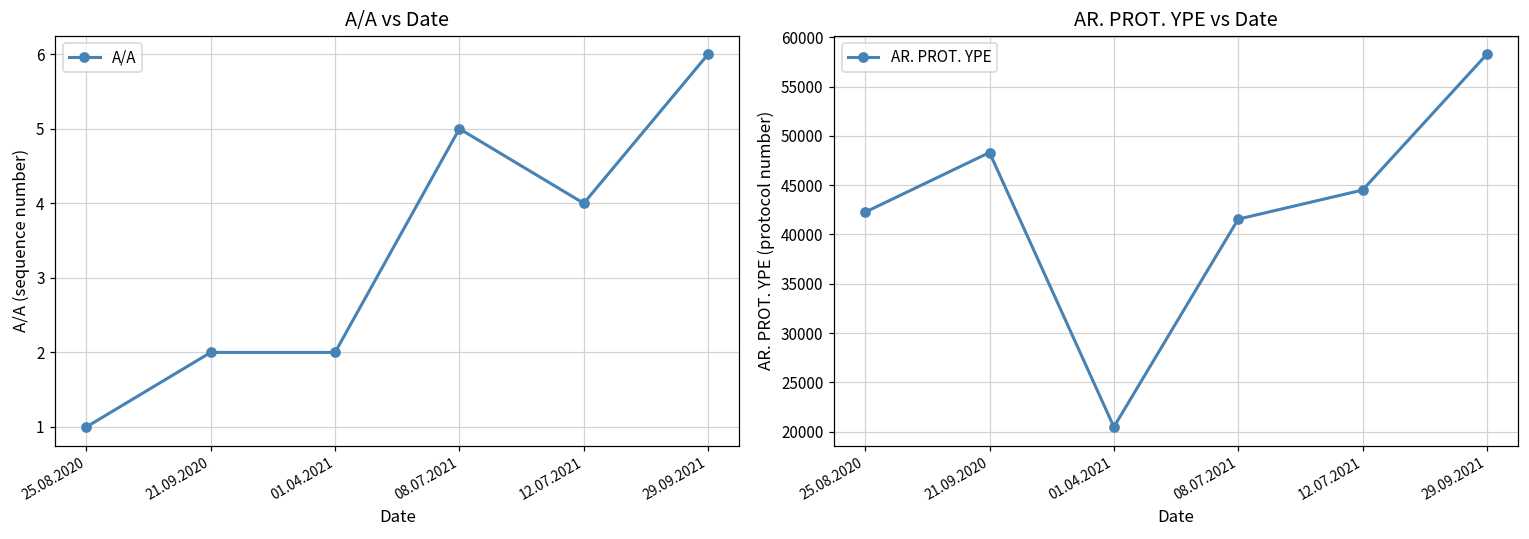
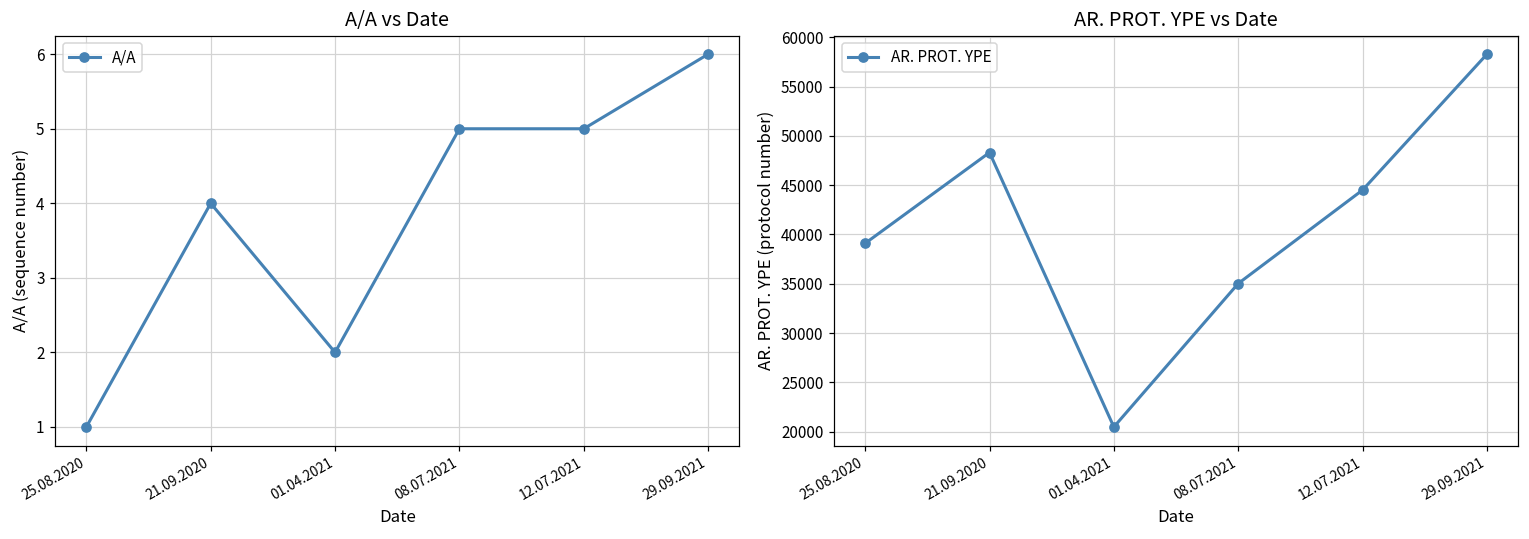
  {
    "A/A vs Date": {
      "25.08.2020": 1,
-     "21.09.2020": 2,
+     "21.09.2020": 4,
      "01.04.2021": 2,
      "08.07.2021": 5,
-     "12.07.2021": 4,
+     "12.07.2021": 5,
      "29.09.2021": 6
    },
    "AR. PROT. YPE vs Date": {
-     "25.08.2020": 42000,
+     "25.08.2020": 39000,
      "21.09.2020": 48000,
      "01.04.2021": 20000,
-     "08.07.2021": 42000,
+     "08.07.2021": 35000,
      "12.07.2021": 45000,
      "29.09.2021": 58000
    }
  }
